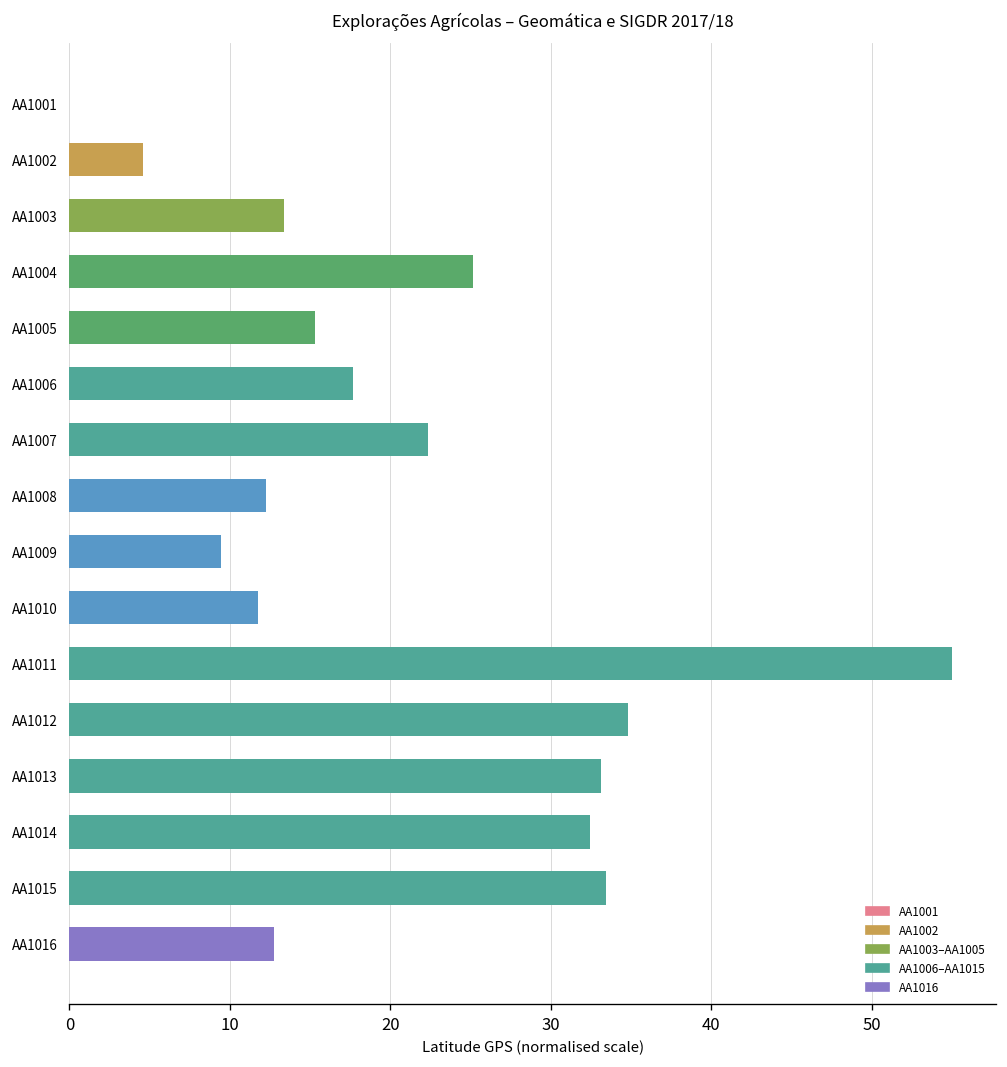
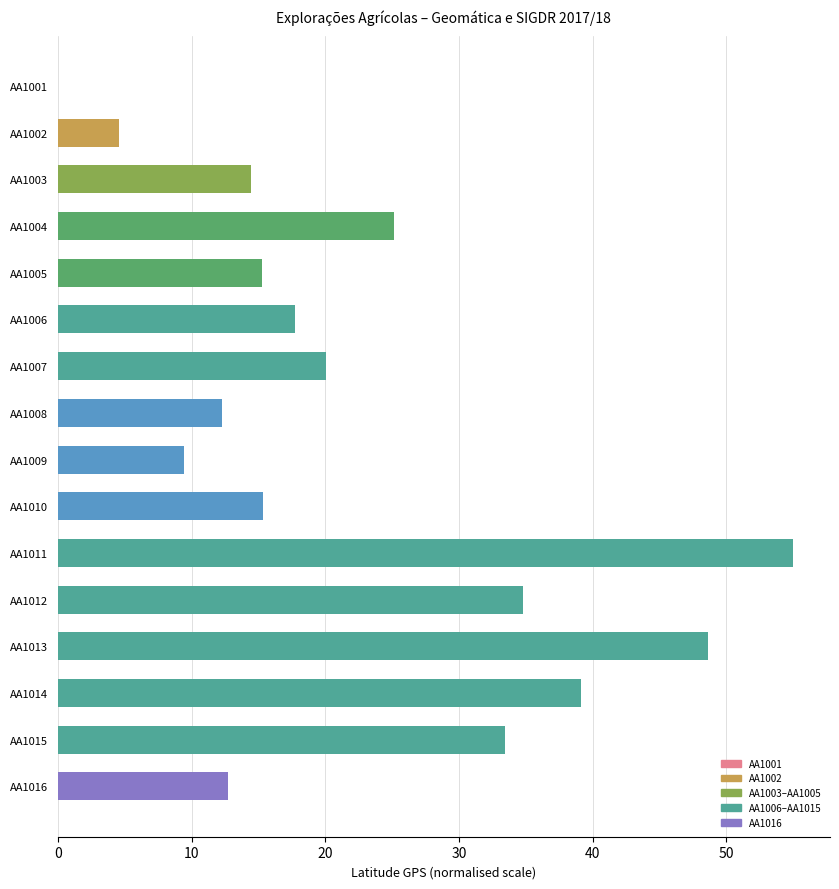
  {
    "AA1001": 0.0,
    "AA1002": 4.6,
-   "AA1003": 13.4,
+   "AA1003": 14.4,
    "AA1004": 25.1,
    "AA1005": 15.3,
    "AA1006": 17.7,
-   "AA1007": 22.3,
+   "AA1007": 20.0,
    "AA1008": 12.3,
    "AA1009": 9.5,
-   "AA1010": 11.8,
+   "AA1010": 15.3,
    "AA1011": 55.0,
    "AA1012": 34.8,
-   "AA1013": 33.1,
-   "AA1014": 32.4,
+   "AA1013": 48.7,
+   "AA1014": 39.1,
    "AA1015": 33.4,
    "AA1016": 12.7
  }
